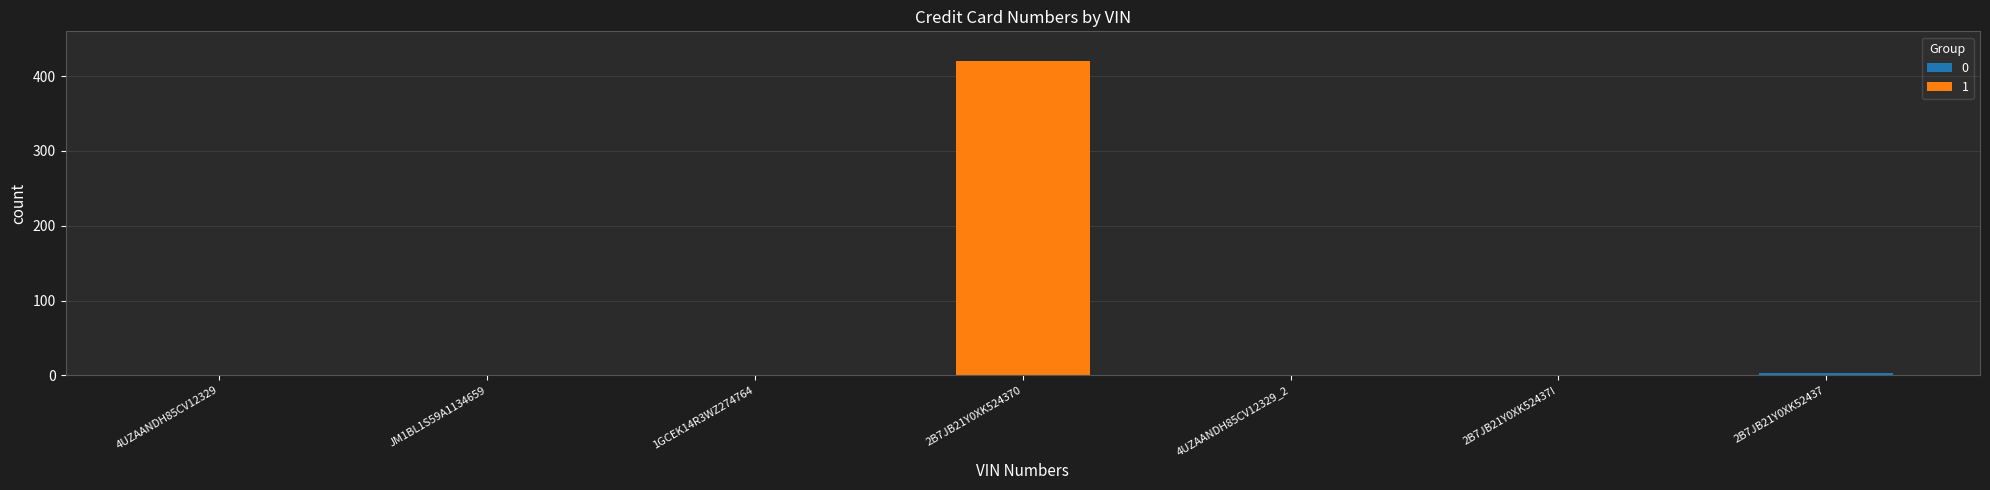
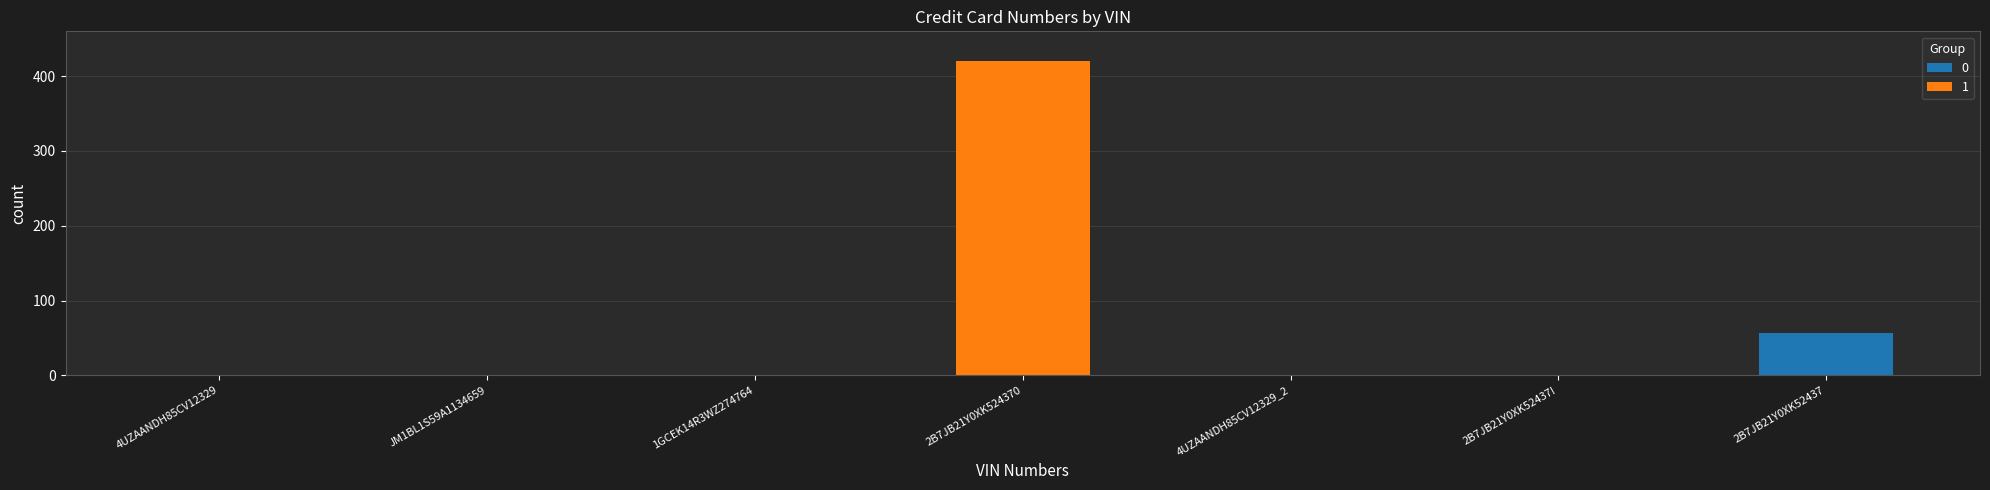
  {
    "2B7JB21Y0XK524370": 420,
-   "2B7JB21Y0XK52437": 0
+   "2B7JB21Y0XK52437": 60
  }
